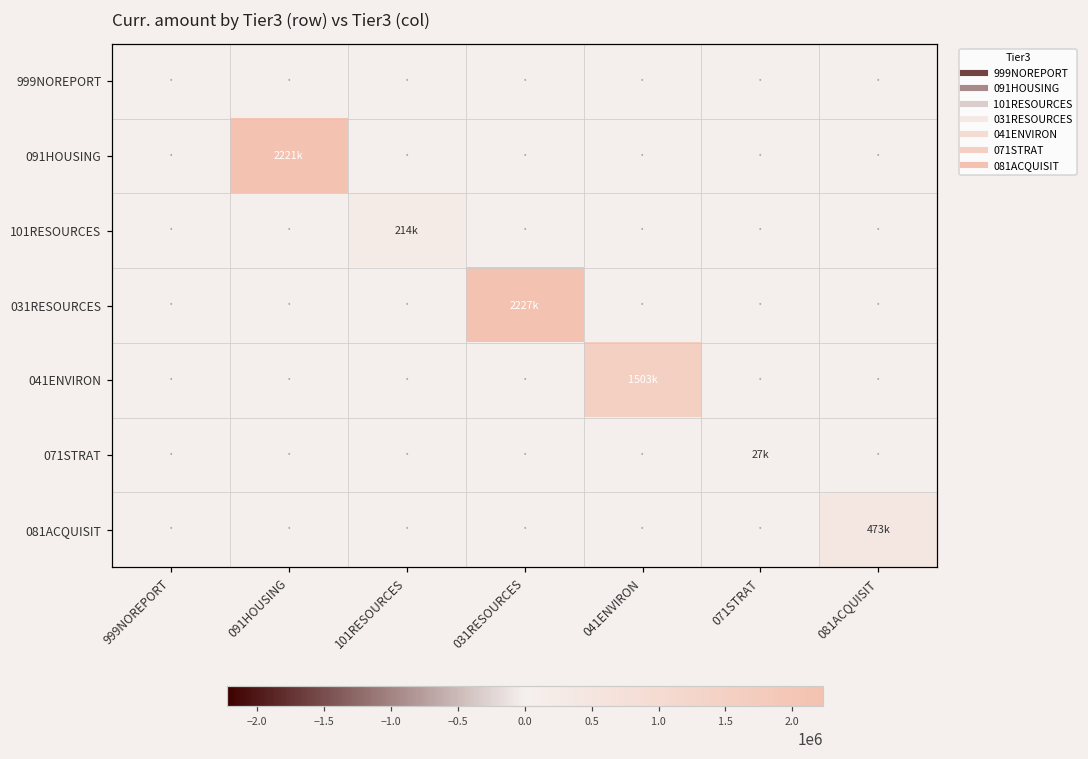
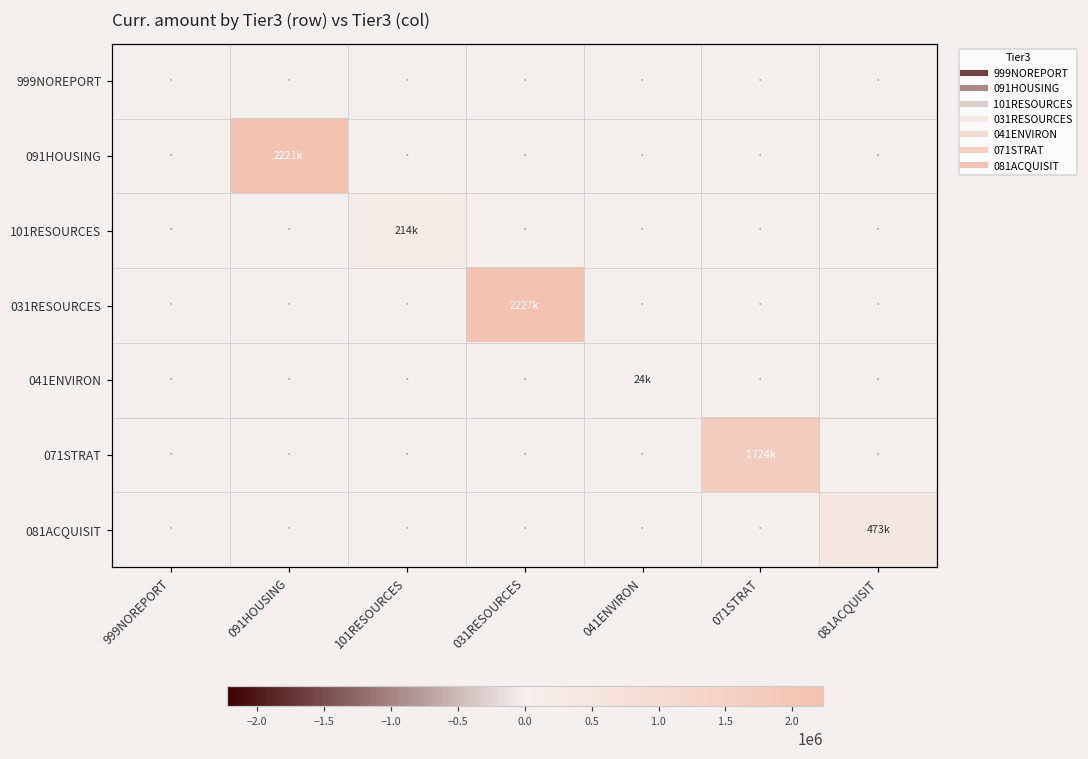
  {
    "091HOUSING": {
      "091HOUSING": "2221k"
    },
    "101RESOURCES": {
      "101RESOURCES": "214k"
    },
    "031RESOURCES": {
      "031RESOURCES": "2227k"
    },
    "041ENVIRON": {
-     "041ENVIRON": "1503k"
+     "041ENVIRON": "24k"
    },
    "071STRAT": {
-     "071STRAT": "27k"
+     "071STRAT": "1724k"
    },
    "081ACQUISIT": {
      "081ACQUISIT": "473k"
    }
  }
